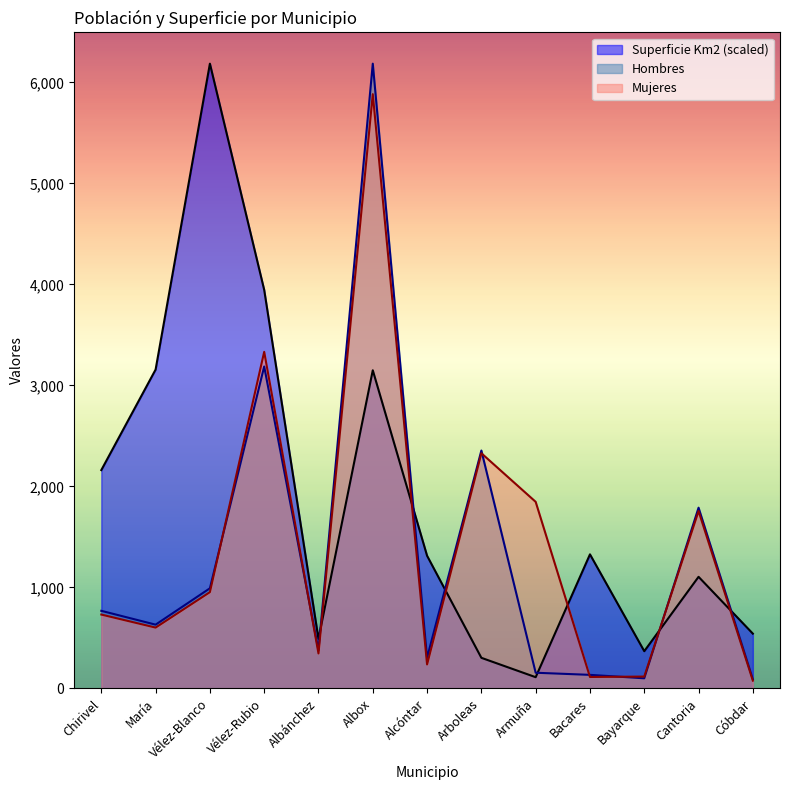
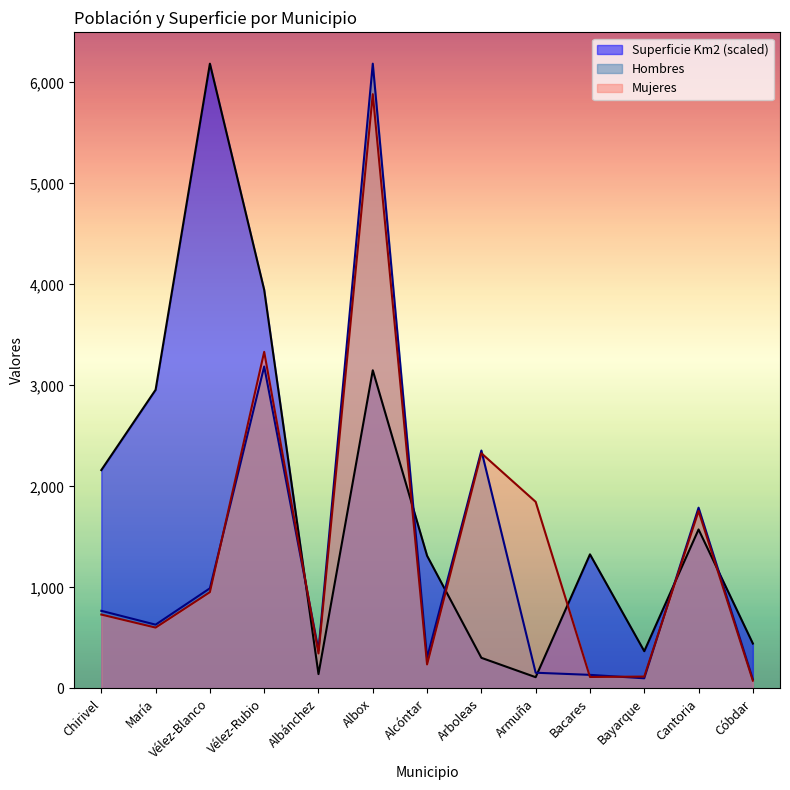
  {
    "Superficie Km2 (scaled)": {
      "Chirivel": "2,160",
-     "María": "3,160",
+     "María": "2,960",
      "Vélez-Blanco": "6,190",
      "Vélez-Rubio": "3,950",
-     "Albánchez": "490",
+     "Albánchez": "140",
      "Albox": "3,150",
      "Alcóntar": "1,310",
      "Arboleas": "300",
      "Armuña": "110",
      "Bacares": "1,330",
      "Bayarque": "370",
-     "Cantoria": "1,110",
-     "Cóbdar": "540"
+     "Cantoria": "1,570",
+     "Cóbdar": "450"
    },
    "Hombres": {
      "Chirivel": "770",
      "María": "630",
      "Vélez-Blanco": "990",
      "Vélez-Rubio": "3,190",
      "Albánchez": "380",
      "Albox": "6,190",
      "Alcóntar": "300",
      "Arboleas": "2,360",
      "Armuña": "160",
      "Cantoria": "1,790"
    },
    "Mujeres": {
      "Chirivel": "730",
      "María": "600",
      "Vélez-Blanco": "950",
      "Vélez-Rubio": "3,330",
      "Albánchez": "350",
      "Albox": "5,880",
      "Alcóntar": "240",
      "Arboleas": "2,330",
      "Armuña": "1,850",
      "Cantoria": "1,760"
    }
  }
